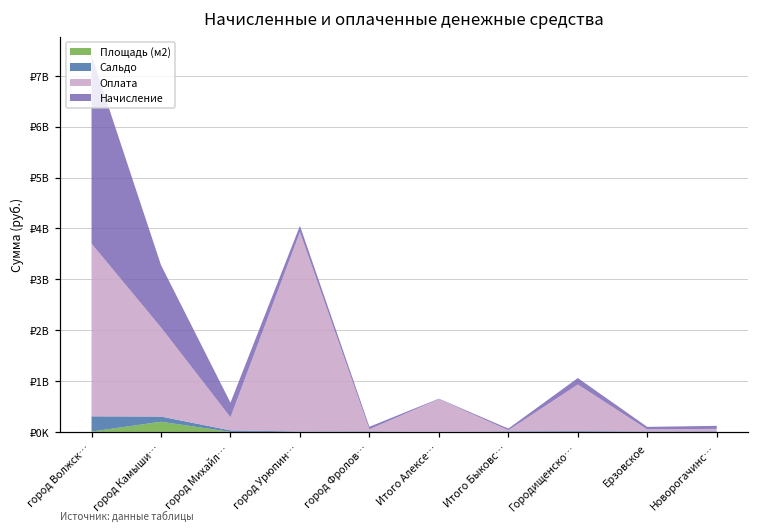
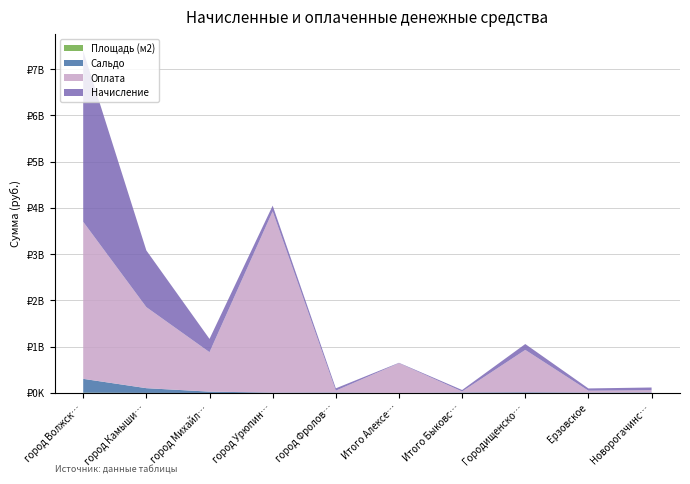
  {
    "Площадь (м2)": {
-     "город Камыши…": "₽200000000"
+     "город Камыши…": "₽0"
    },
    "Оплата": {
      "город Волжск…": "₽3400000000",
      "город Камыши…": "₽1800000000",
-     "город Михайл…": "₽300000000",
+     "город Михайл…": "₽900000000",
      "город Урюпин…": "₽3900000000",
      "Городищенско…": "₽900000000"
    }
  }
